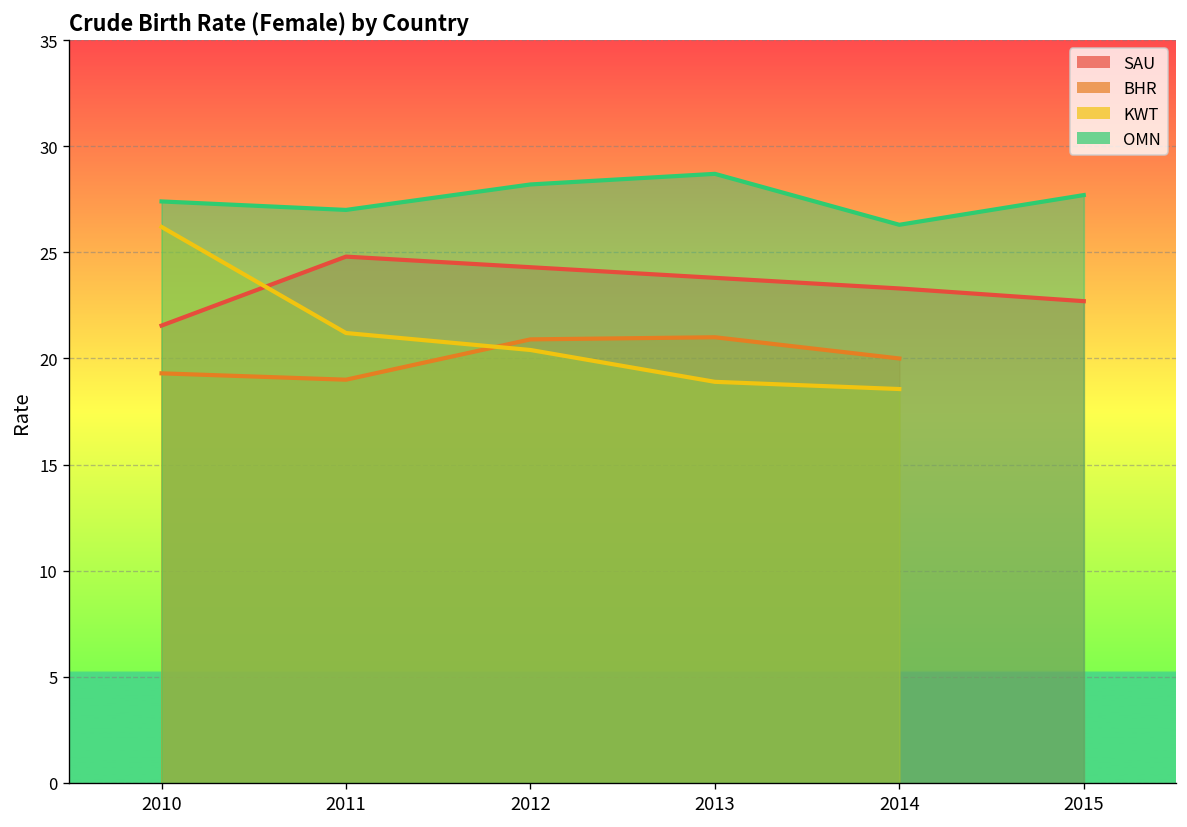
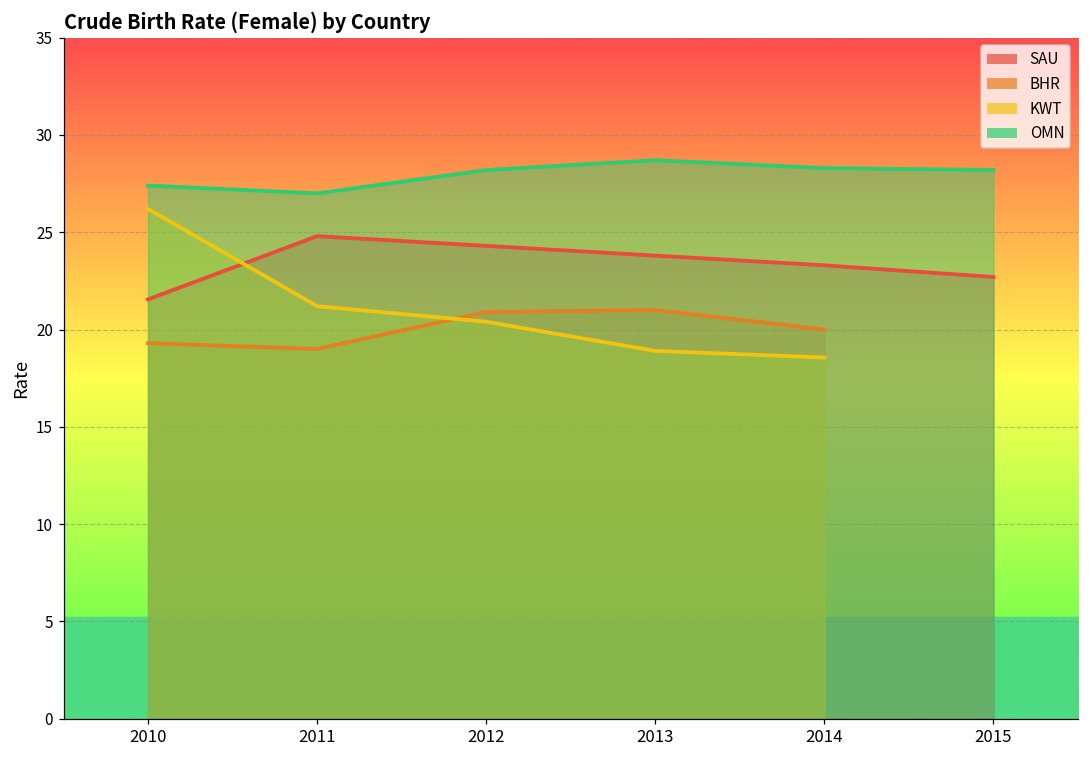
  {
    "OMN": {
      "2010": 27.4,
      "2011": 27.0,
      "2012": 28.2,
      "2013": 28.7,
-     "2014": 26.3,
-     "2015": 27.7
+     "2014": 28.3,
+     "2015": 28.2
    }
  }
